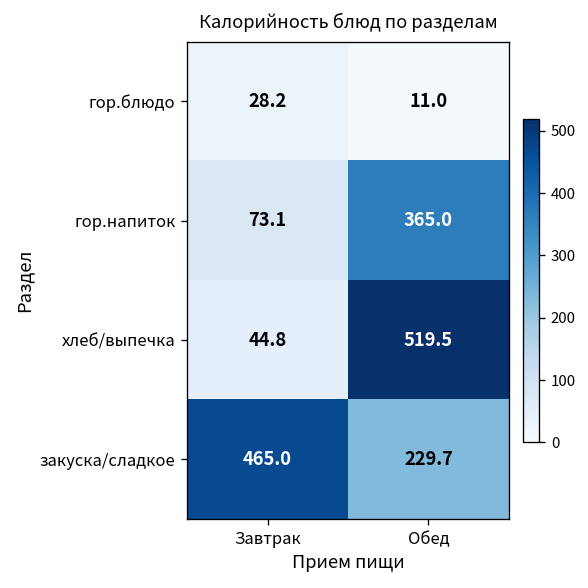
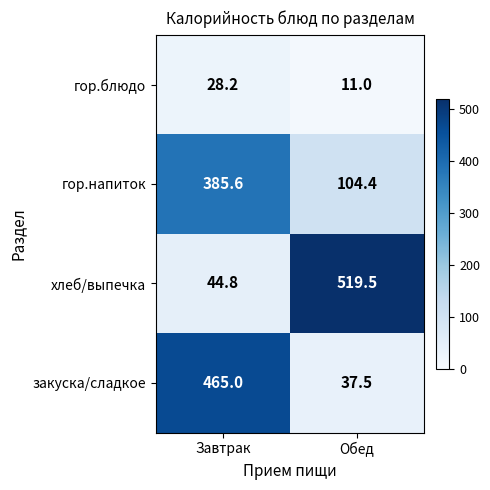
  {
    "гор.блюдо": {
      "Завтрак": 28.2,
      "Обед": 11.0
    },
    "гор.напиток": {
-     "Завтрак": 73.1,
-     "Обед": 365.0
+     "Завтрак": 385.6,
+     "Обед": 104.4
    },
    "хлеб/выпечка": {
      "Завтрак": 44.8,
      "Обед": 519.5
    },
    "закуска/сладкое": {
      "Завтрак": 465.0,
-     "Обед": 229.7
+     "Обед": 37.5
    }
  }
